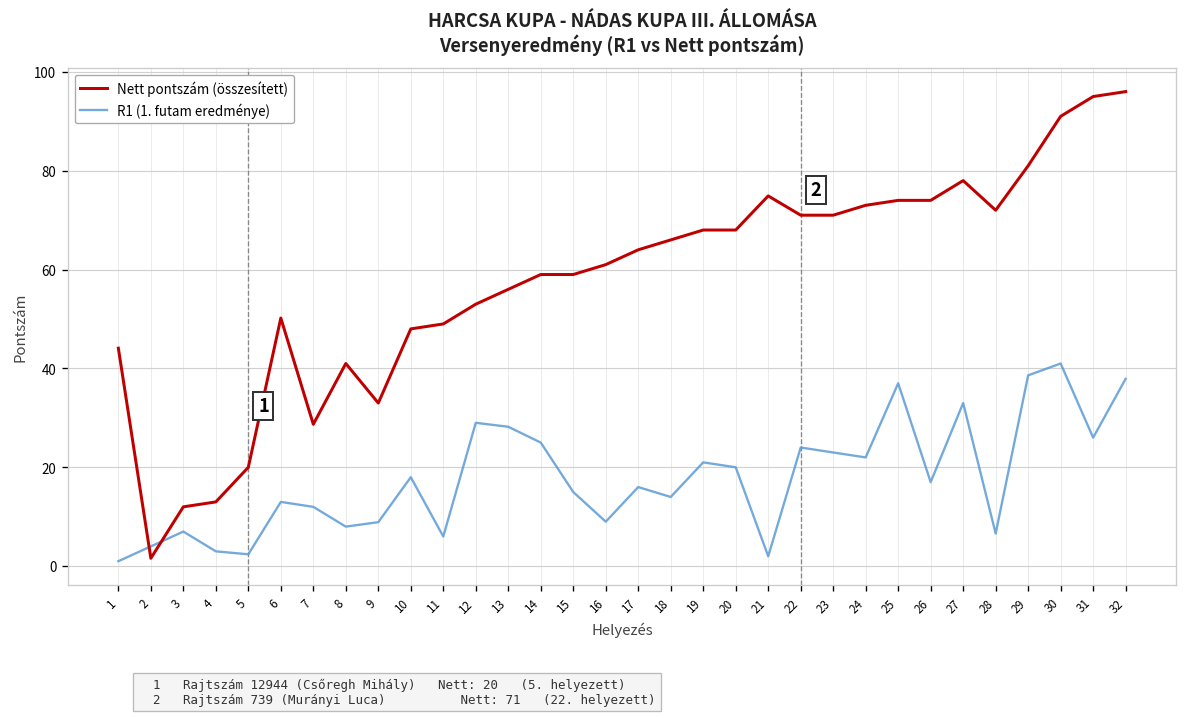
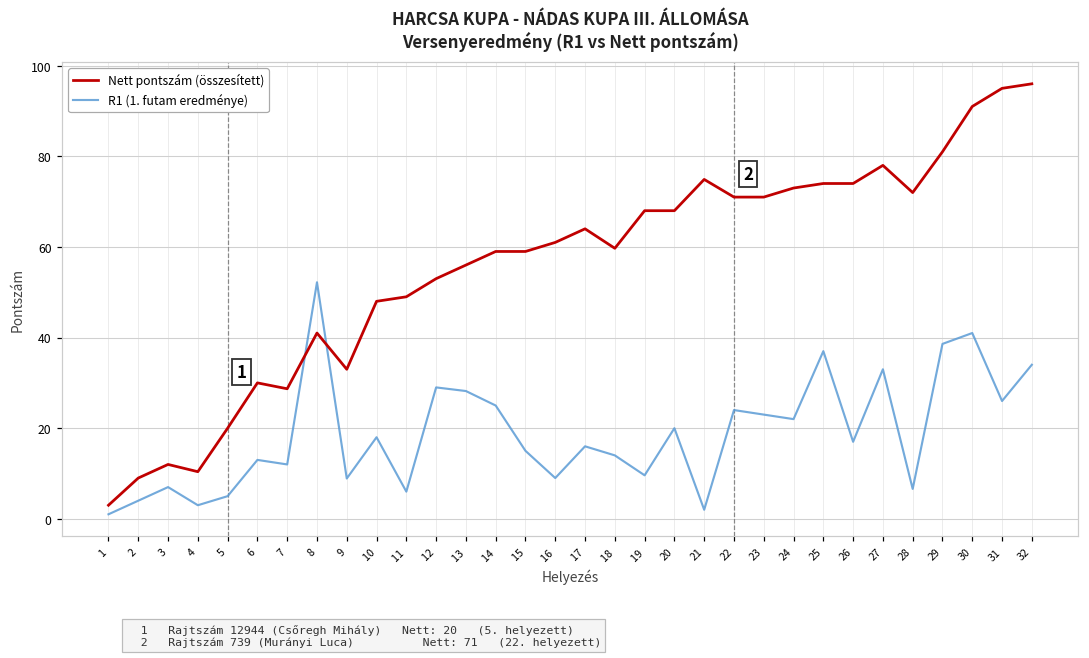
  {
    "Nett pontszám (összesített)": {
-     "1": 44,
-     "2": 2,
+     "1": 3,
+     "2": 9,
      "3": 12,
-     "4": 13,
+     "4": 10,
      "5": 20,
-     "6": 50,
+     "6": 30,
      "7": 29,
      "8": 41,
      "9": 33,
      "10": 48,
      "11": 49,
      "12": 53,
      "13": 56,
      "14": 59,
      "15": 59,
      "16": 61,
      "17": 64,
-     "18": 66,
+     "18": 60,
      "19": 68,
      "20": 68,
      "21": 75,
      "23": 71,
      "24": 73,
      "25": 74,
      "26": 74,
      "27": 78,
      "28": 72,
      "29": 81,
      "30": 91,
      "31": 95,
      "32": 96
    },
    "R1 (1. futam eredménye)": {
      "1": 1,
      "2": 4,
      "3": 7,
      "4": 3,
-     "5": 2,
+     "5": 5,
      "6": 13,
      "7": 12,
-     "8": 8,
+     "8": 52,
      "9": 9,
      "10": 18,
      "11": 6,
      "12": 29,
      "13": 28,
      "14": 25,
      "15": 15,
      "16": 9,
      "17": 16,
      "18": 14,
-     "19": 21,
+     "19": 10,
      "20": 20,
      "21": 2,
      "22": 24,
      "23": 23,
      "24": 22,
      "25": 37,
      "26": 17,
      "27": 33,
      "28": 7,
      "29": 39,
      "30": 41,
      "31": 26,
-     "32": 38
+     "32": 34
    }
  }
